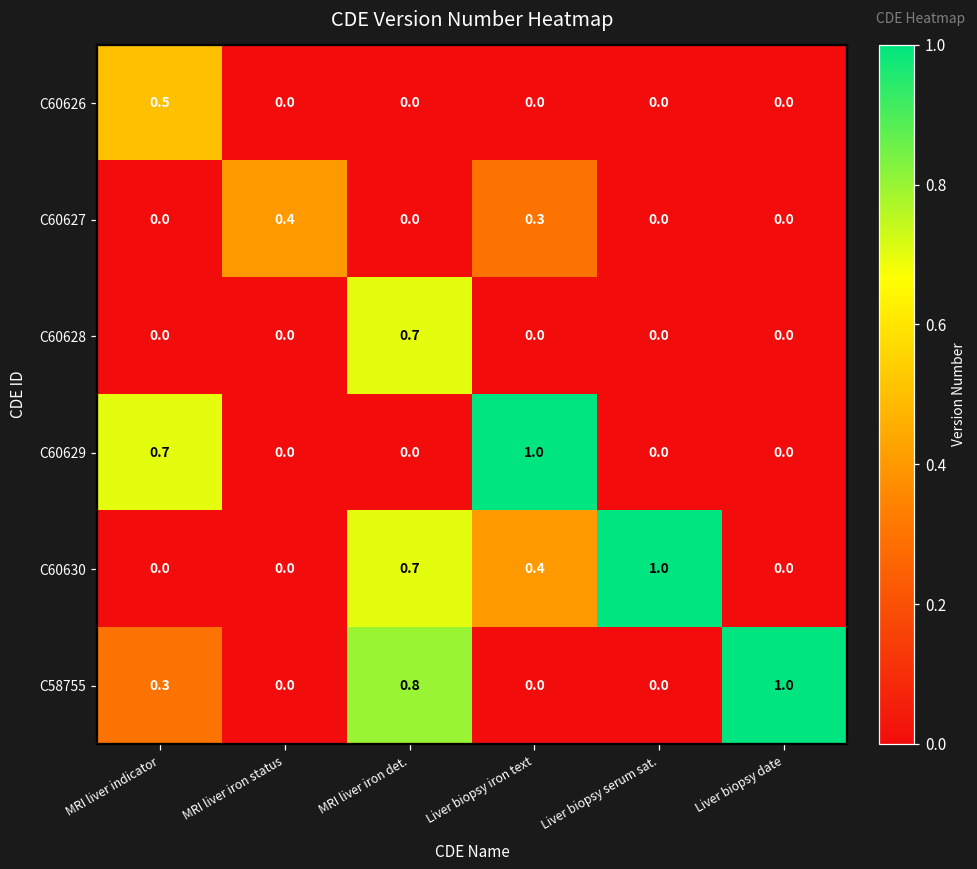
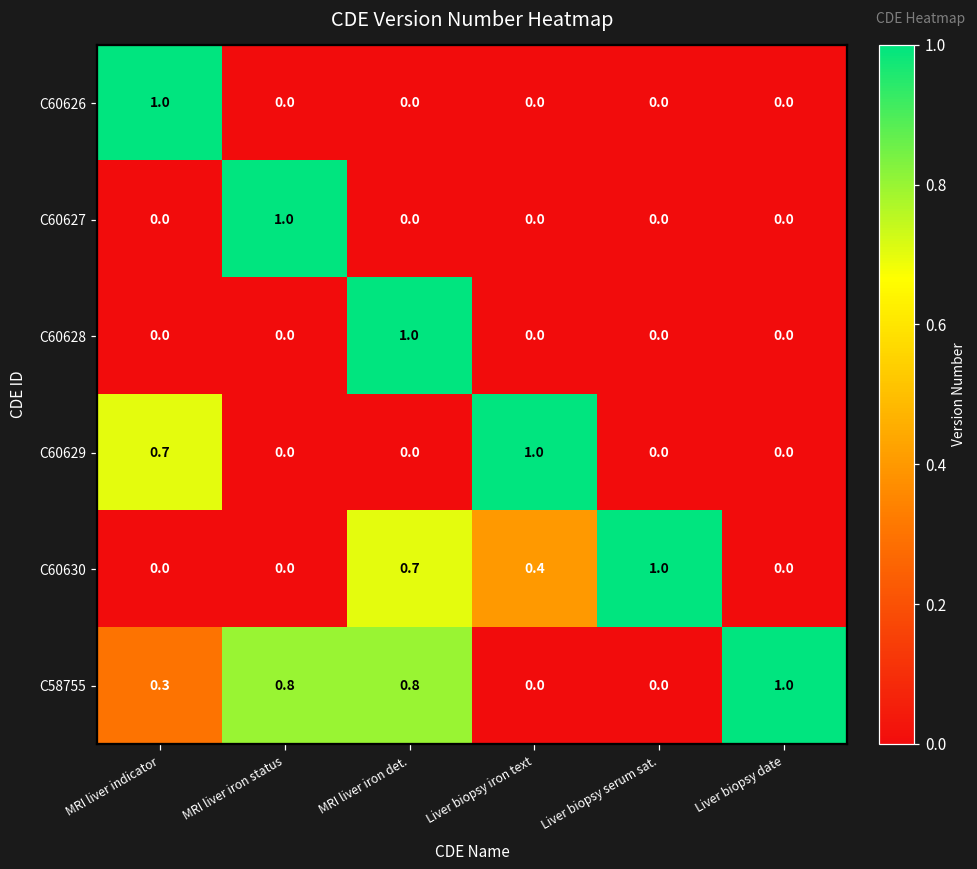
  {
    "C60626": {
-     "MRI liver indicator": 0.5,
+     "MRI liver indicator": 1.0,
      "MRI liver iron status": 0.0,
      "MRI liver iron det.": 0.0,
      "Liver biopsy iron text": 0.0,
      "Liver biopsy serum sat.": 0.0,
      "Liver biopsy date": 0.0
    },
    "C60627": {
      "MRI liver indicator": 0.0,
-     "MRI liver iron status": 0.4,
+     "MRI liver iron status": 1.0,
      "MRI liver iron det.": 0.0,
-     "Liver biopsy iron text": 0.3,
+     "Liver biopsy iron text": 0.0,
      "Liver biopsy serum sat.": 0.0,
      "Liver biopsy date": 0.0
    },
    "C60628": {
      "MRI liver indicator": 0.0,
      "MRI liver iron status": 0.0,
-     "MRI liver iron det.": 0.7,
+     "MRI liver iron det.": 1.0,
      "Liver biopsy iron text": 0.0,
      "Liver biopsy serum sat.": 0.0,
      "Liver biopsy date": 0.0
    },
    "C60629": {
      "MRI liver indicator": 0.7,
      "MRI liver iron status": 0.0,
      "MRI liver iron det.": 0.0,
      "Liver biopsy iron text": 1.0,
      "Liver biopsy serum sat.": 0.0,
      "Liver biopsy date": 0.0
    },
    "C60630": {
      "MRI liver indicator": 0.0,
      "MRI liver iron status": 0.0,
      "MRI liver iron det.": 0.7,
      "Liver biopsy iron text": 0.4,
      "Liver biopsy serum sat.": 1.0,
      "Liver biopsy date": 0.0
    },
    "C58755": {
      "MRI liver indicator": 0.3,
-     "MRI liver iron status": 0.0,
+     "MRI liver iron status": 0.8,
      "MRI liver iron det.": 0.8,
      "Liver biopsy iron text": 0.0,
      "Liver biopsy serum sat.": 0.0,
      "Liver biopsy date": 1.0
    }
  }
